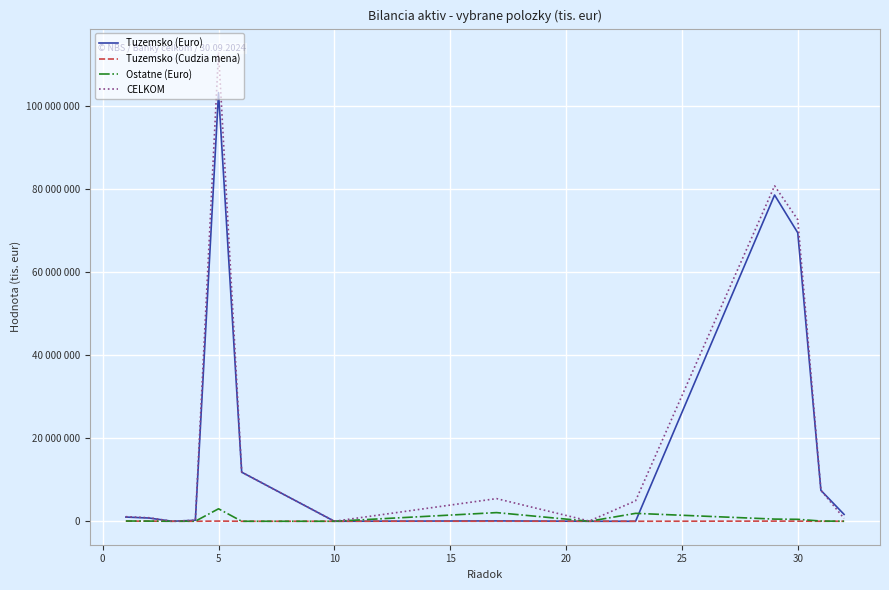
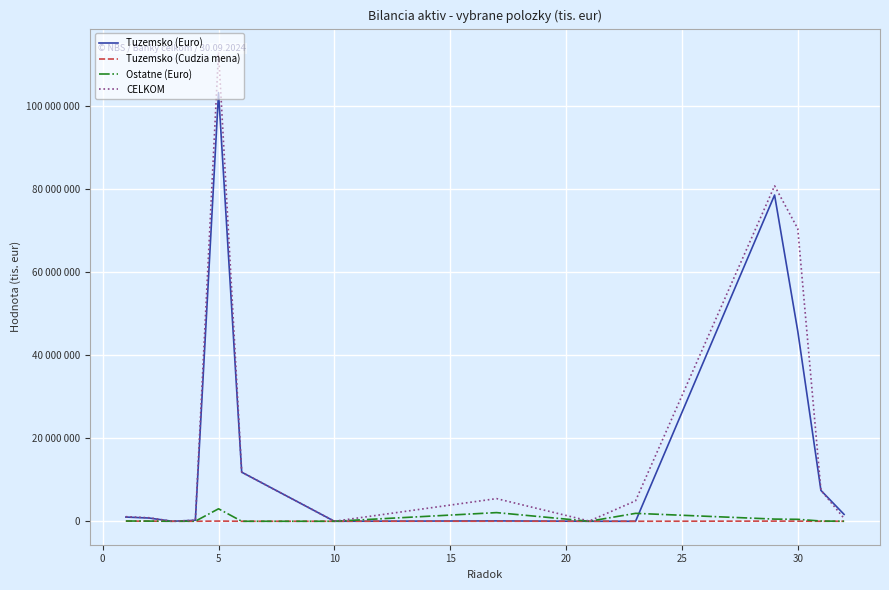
  {
    "Tuzemsko (Euro)": {
-     "30": 70000000
+     "30": 46000000
    },
    "Tuzemsko (Cudzia mena)": {
      "5": 0
    },
    "Ostatne (Euro)": {
      "5": 3000000
    },
    "CELKOM": {
-     "30": 73000000
+     "30": 71000000
    }
  }
